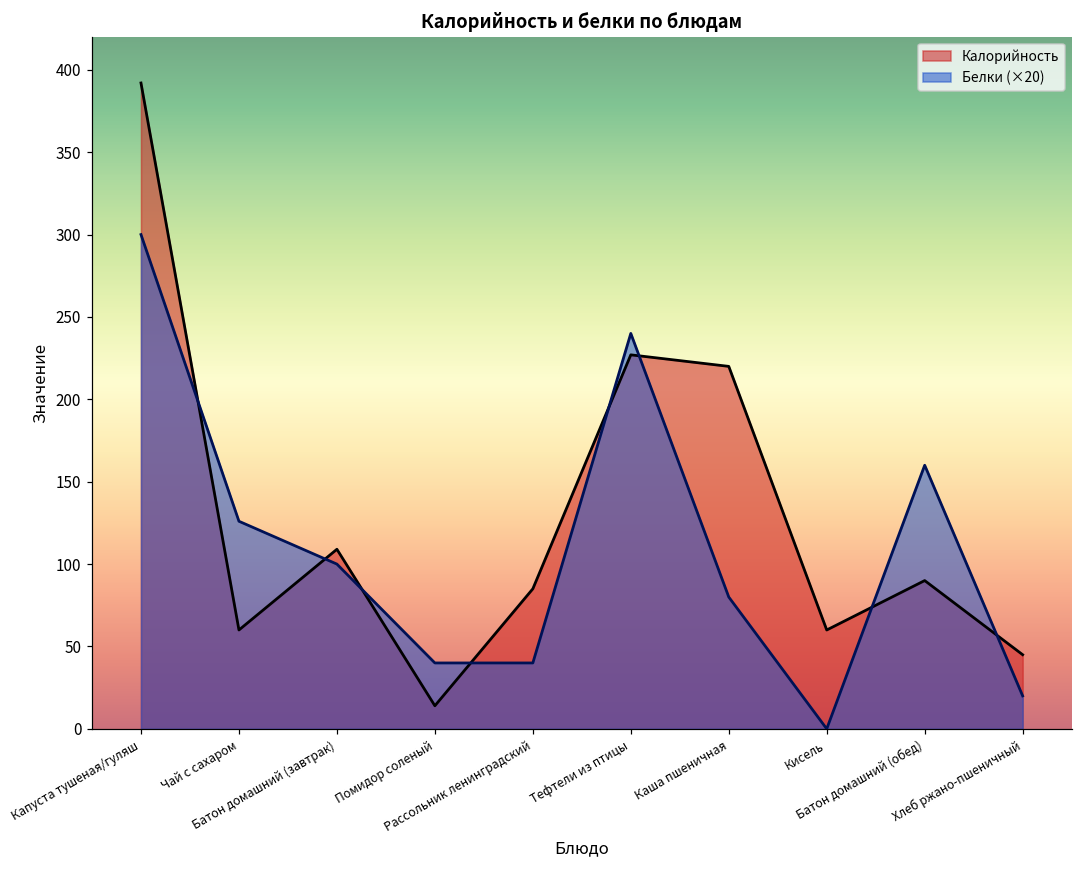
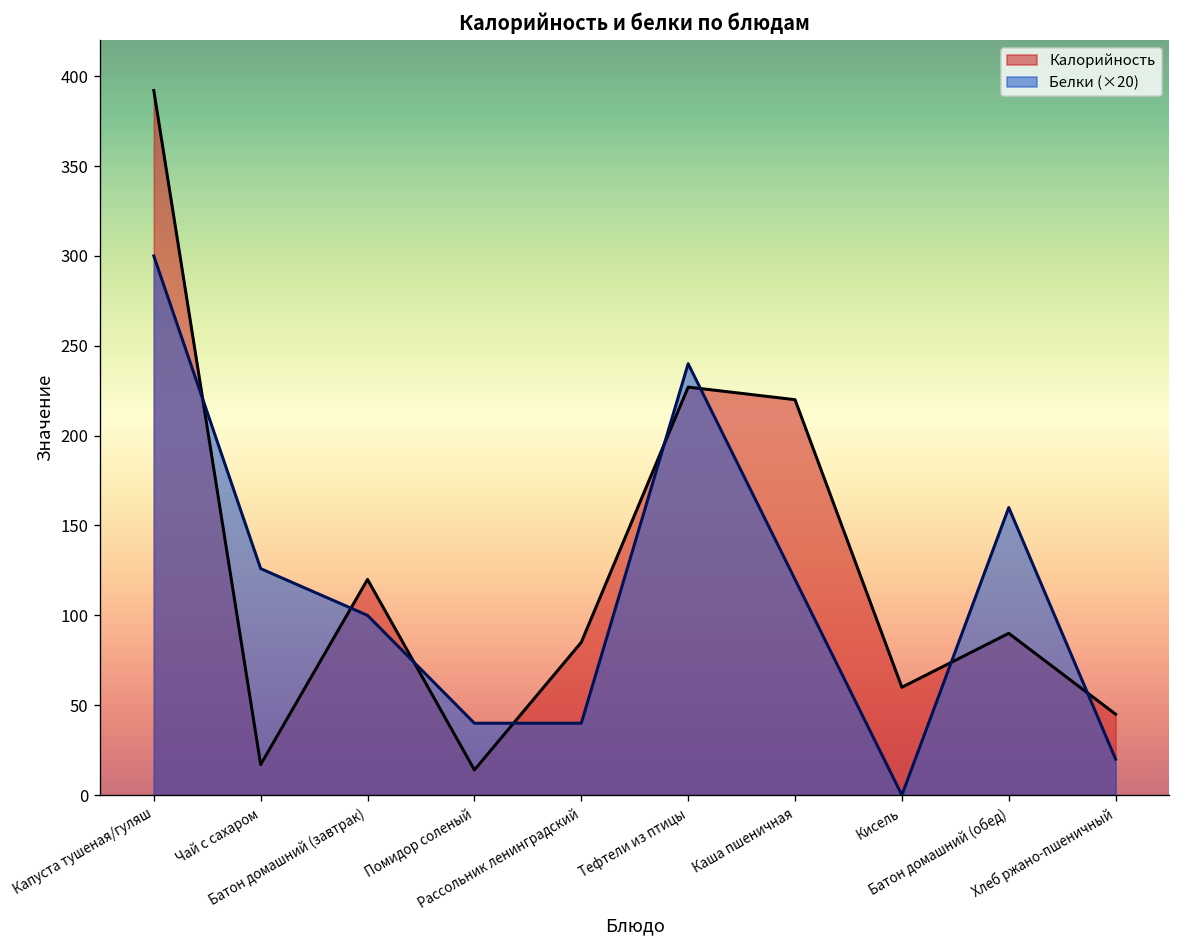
  {
    "Калорийность": {
      "Капуста тушеная/гуляш": 392,
-     "Чай с сахаром": 60,
-     "Батон домашний (завтрак)": 109,
+     "Чай с сахаром": 17,
+     "Батон домашний (завтрак)": 120,
      "Помидор соленый": 14,
      "Рассольник ленинградский": 85,
      "Тефтели из птицы": 227,
      "Каша пшеничная": 220,
      "Кисель": 60,
      "Батон домашний (обед)": 90,
      "Хлеб ржано-пшеничный": 45
    },
    "Белки (×20)": {
      "Капуста тушеная/гуляш": 300,
      "Чай с сахаром": 126,
      "Батон домашний (завтрак)": 100,
      "Помидор соленый": 40,
      "Рассольник ленинградский": 40,
      "Тефтели из птицы": 240,
-     "Каша пшеничная": 80,
+     "Каша пшеничная": 120,
      "Кисель": 0,
      "Батон домашний (обед)": 160,
      "Хлеб ржано-пшеничный": 20
    }
  }
